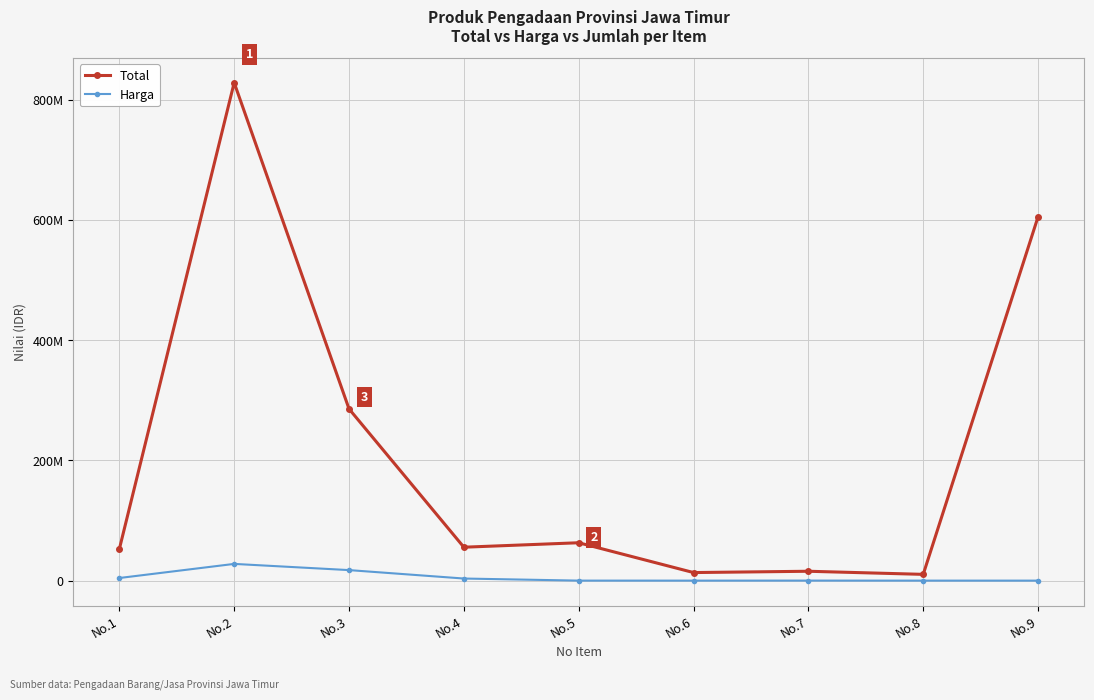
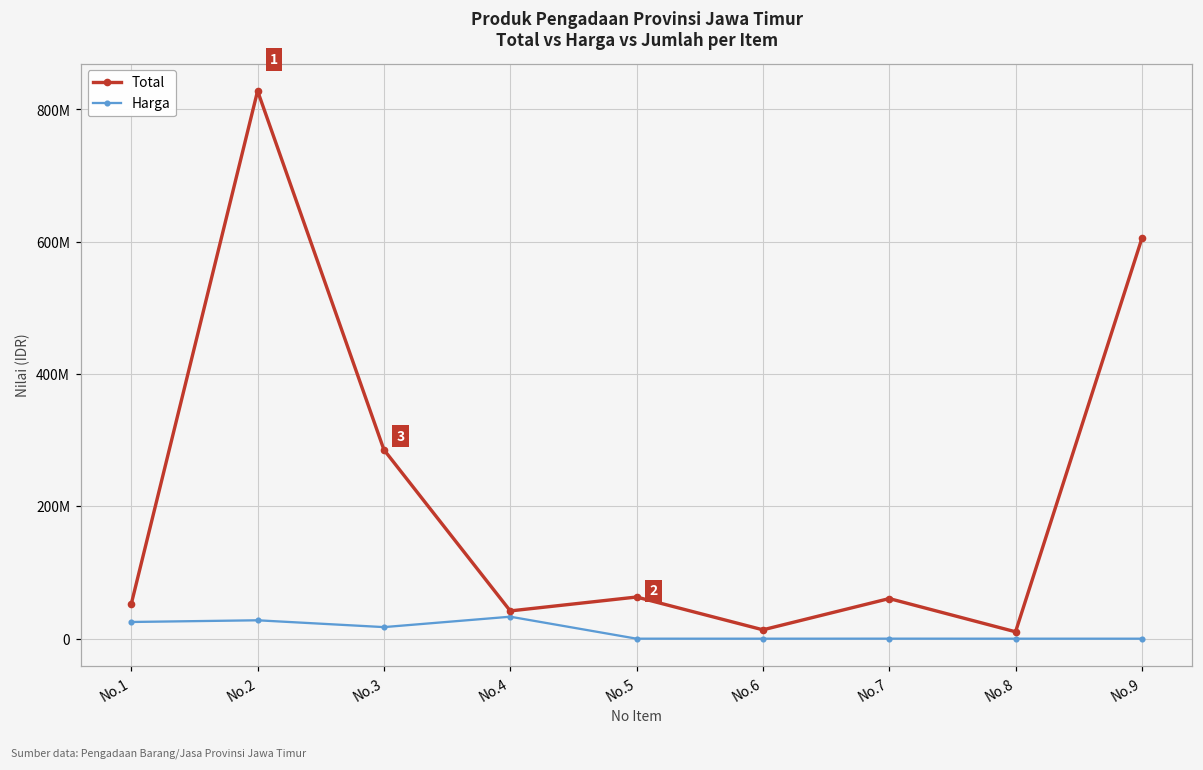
  {
    "Total": {
      "No.1": 50000000,
-     "No.4": 60000000,
+     "No.4": 40000000,
      "No.6": 10000000,
-     "No.7": 20000000,
+     "No.7": 60000000,
      "No.8": 10000000,
      "No.9": 610000000
    },
    "Harga": {
-     "No.1": 0,
+     "No.1": 30000000,
      "No.2": 30000000,
      "No.3": 20000000,
-     "No.4": 0,
+     "No.4": 30000000,
      "No.5": 0,
      "No.6": 0,
      "No.7": 0,
      "No.8": 0,
      "No.9": 0
    }
  }
